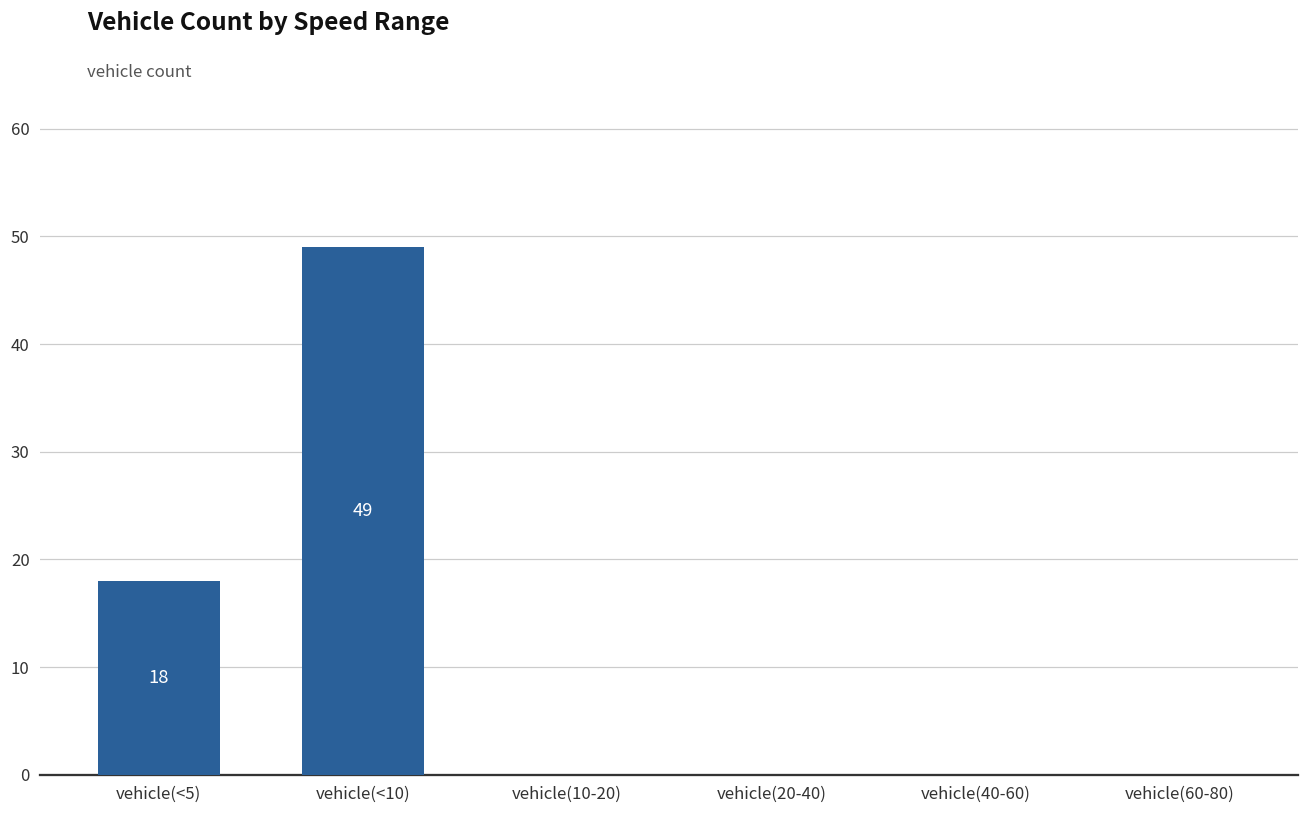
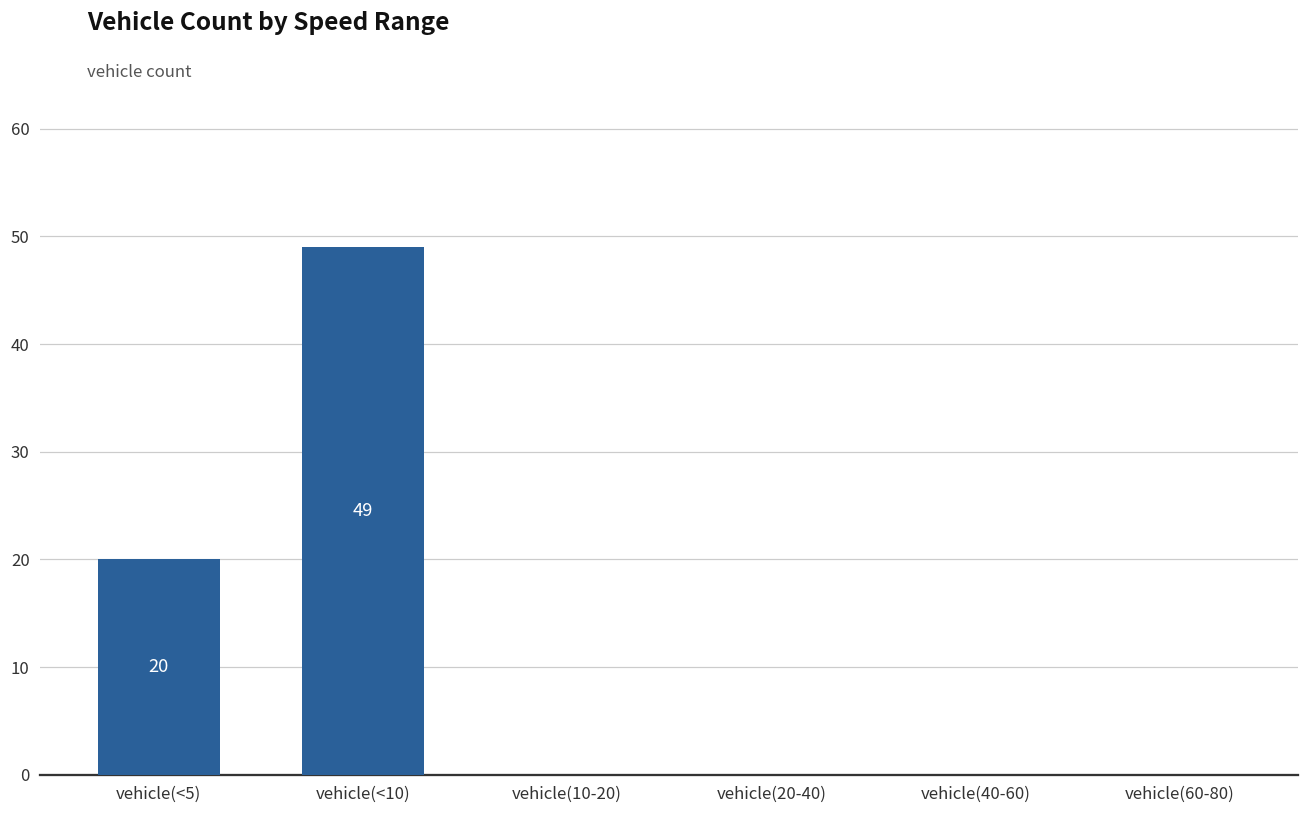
  {
-   "vehicle(<5)": 18,
+   "vehicle(<5)": 20,
    "vehicle(<10)": 49
  }
